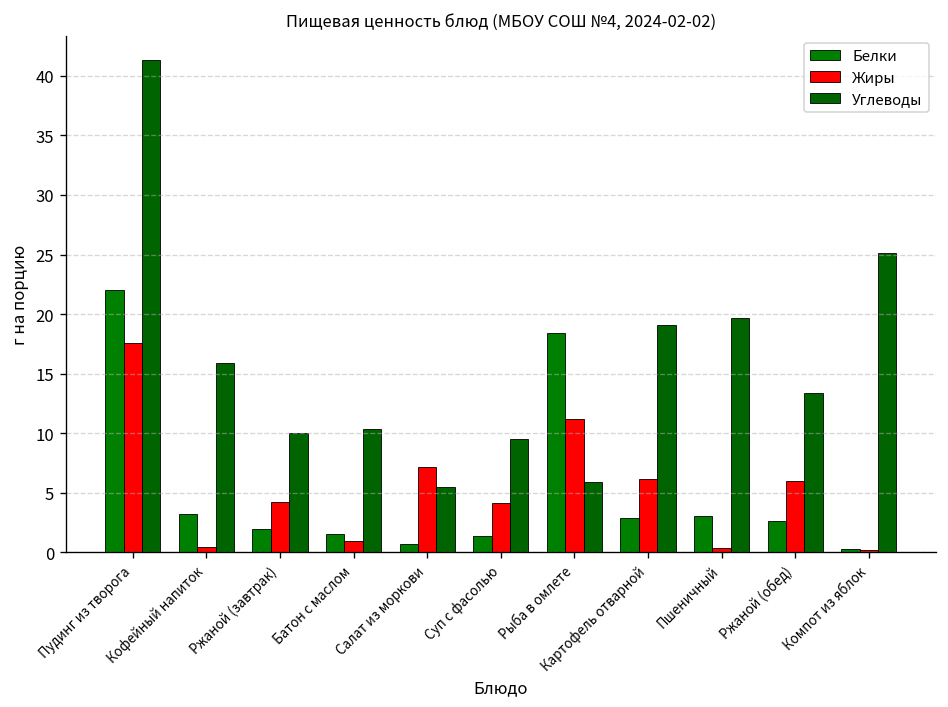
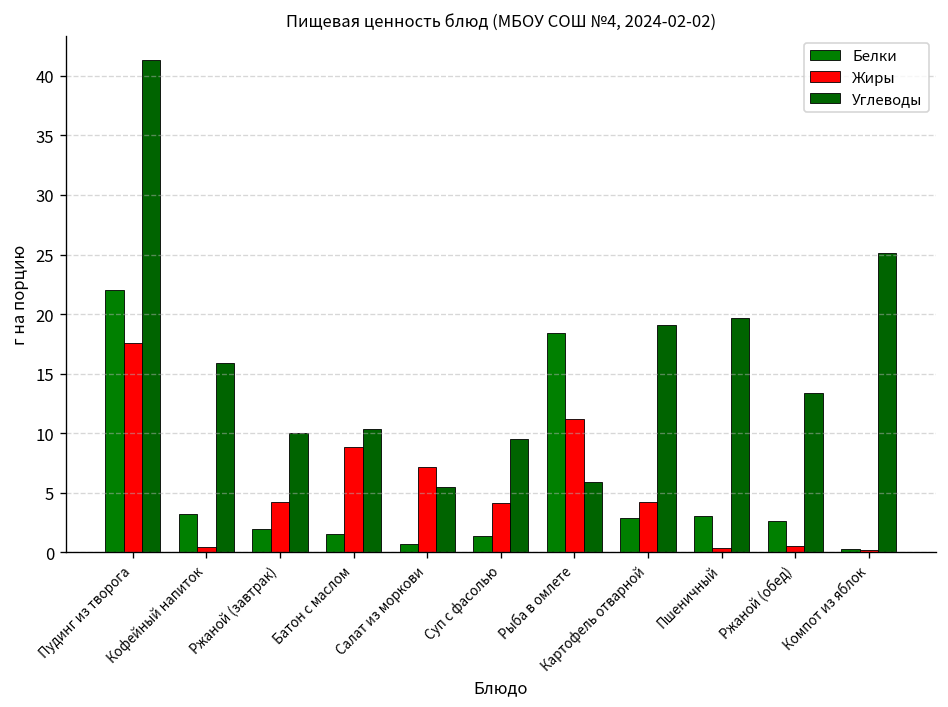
  {
    "Жиры": {
      "Пудинг из творога": 18,
      "Кофейный напиток": 0,
      "Ржаной (завтрак)": 4,
-     "Батон с маслом": 1,
+     "Батон с маслом": 9,
      "Салат из моркови": 7,
      "Суп с фасолью": 4,
      "Рыба в омлете": 11,
-     "Картофель отварной": 6,
+     "Картофель отварной": 4,
      "Пшеничный": 0,
-     "Ржаной (обед)": 6
+     "Ржаной (обед)": 0
    }
  }
